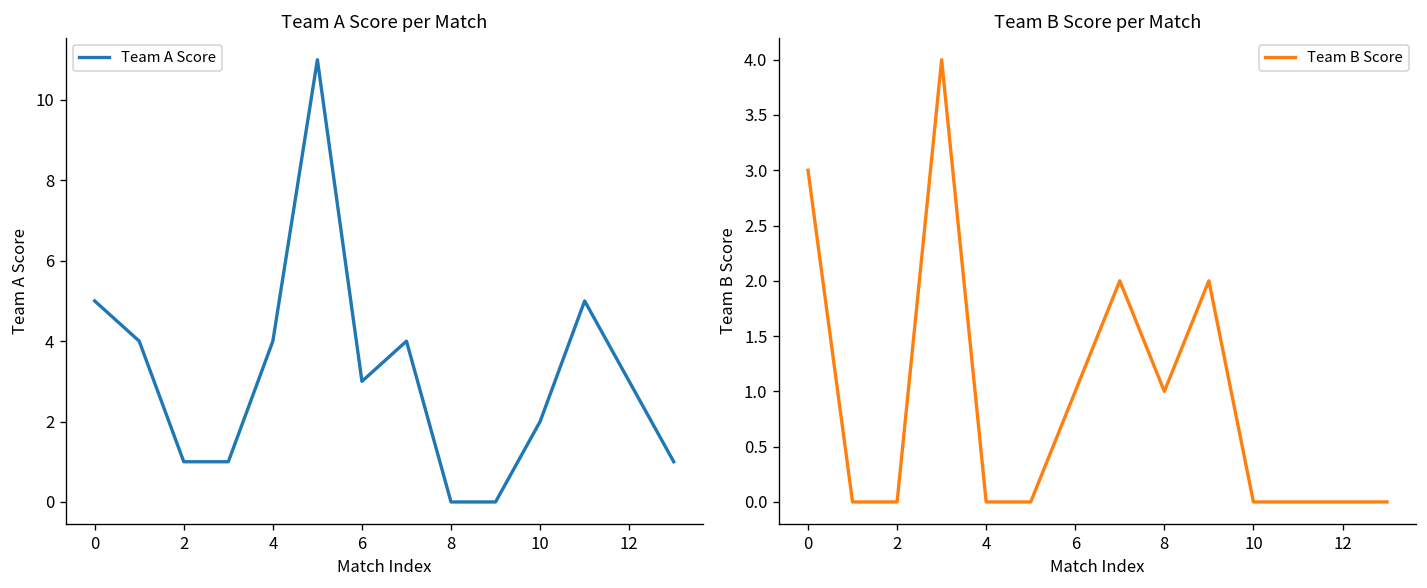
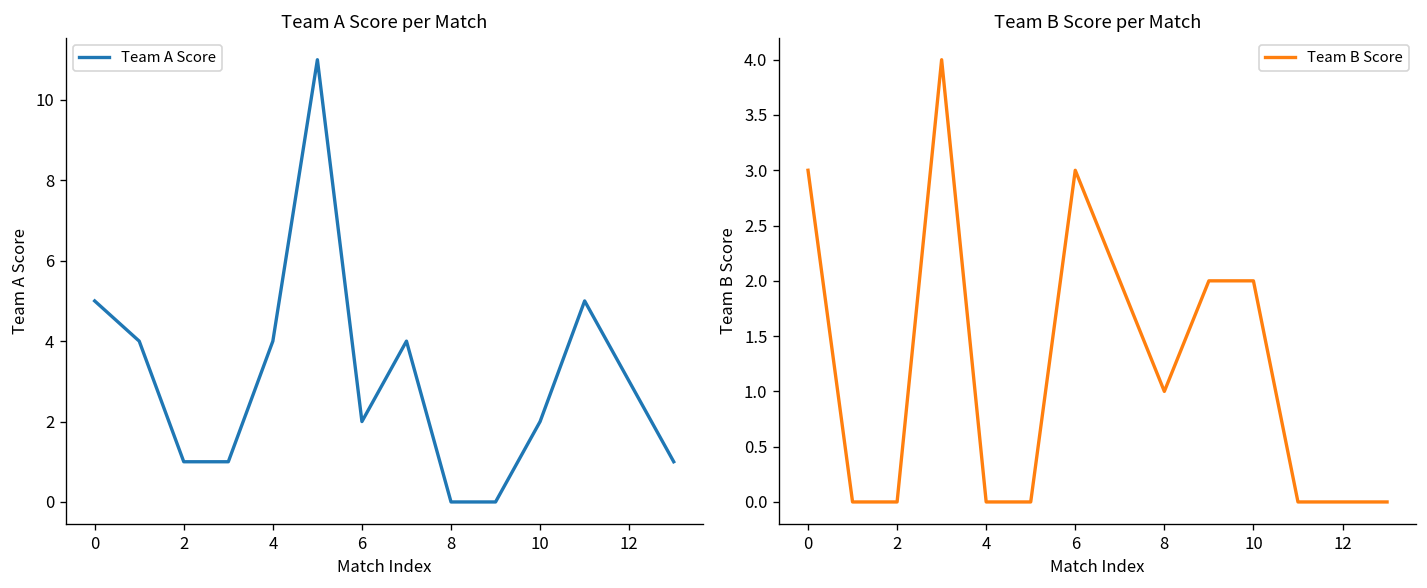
  {
    "Team A Score per Match": {
      "0": 5,
      "2": 1,
      "4": 4,
-     "6": 3,
+     "6": 2,
      "8": 0,
      "10": 2,
      "12": 3
    },
    "Team B Score per Match": {
      "0": 3,
      "2": 0,
      "4": 0,
-     "6": 1,
+     "6": 3,
      "8": 1,
-     "10": 0,
+     "10": 2,
      "12": 0
    }
  }
